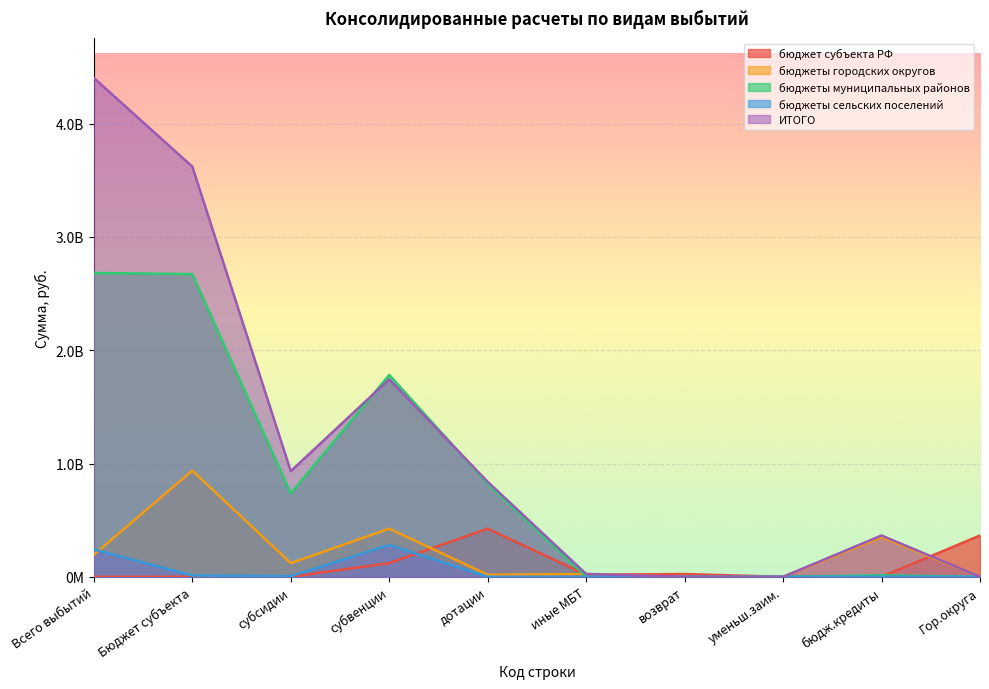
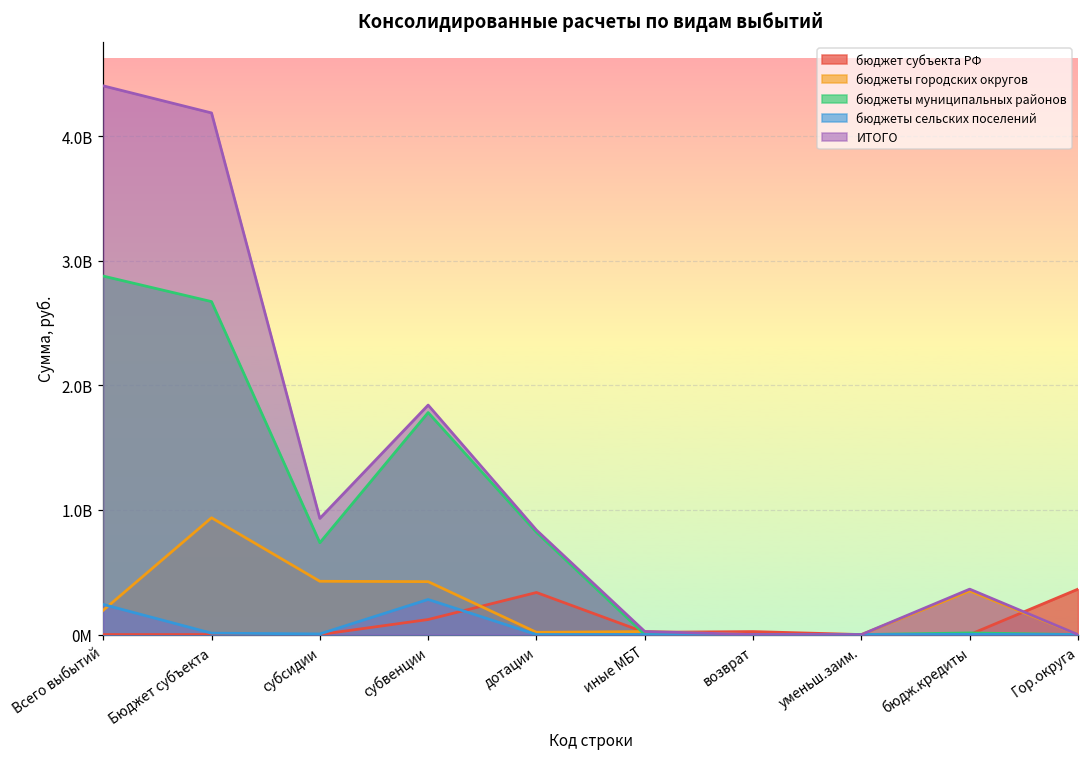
  {
    "бюджет субъекта РФ": {
      "Всего выбытий": 0,
      "субвенции": 120000000,
-     "дотации": 420000000,
+     "дотации": 340000000,
      "возврат": 20000000,
      "Гор.округа": 360000000
    },
    "бюджеты городских округов": {
      "Всего выбытий": 190000000,
      "Бюджет субъекта": 940000000,
-     "субсидии": 120000000,
+     "субсидии": 430000000,
      "субвенции": 420000000
    },
    "бюджеты муниципальных районов": {
-     "Всего выбытий": 2680000000,
+     "Всего выбытий": 2880000000,
      "Бюджет субъекта": 2670000000,
      "субсидии": 740000000,
      "субвенции": 1780000000
    },
    "бюджеты сельских поселений": {
      "Всего выбытий": 240000000,
      "субвенции": 280000000
    },
    "ИТОГО": {
      "Всего выбытий": 4400000000,
-     "Бюджет субъекта": 3620000000,
+     "Бюджет субъекта": 4190000000,
      "субсидии": 930000000,
-     "субвенции": 1740000000
+     "субвенции": 1840000000
    }
  }
